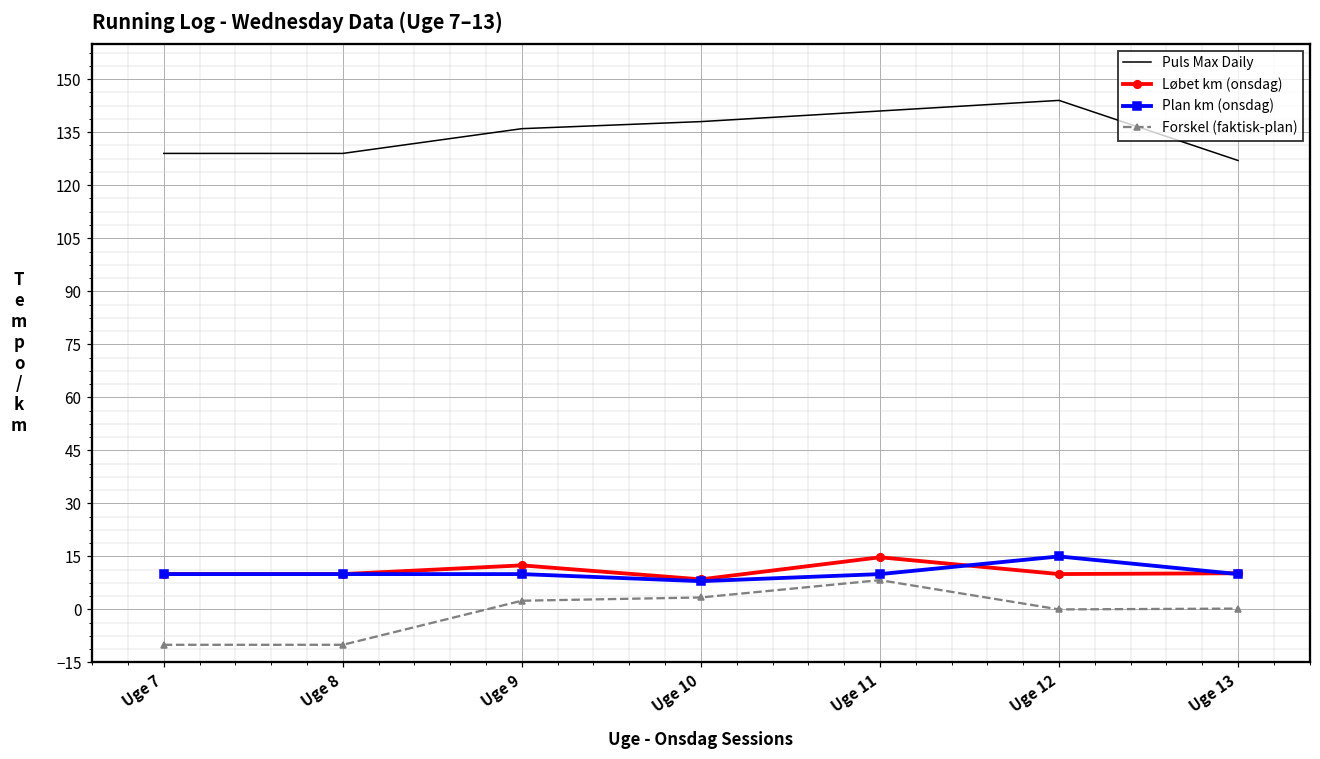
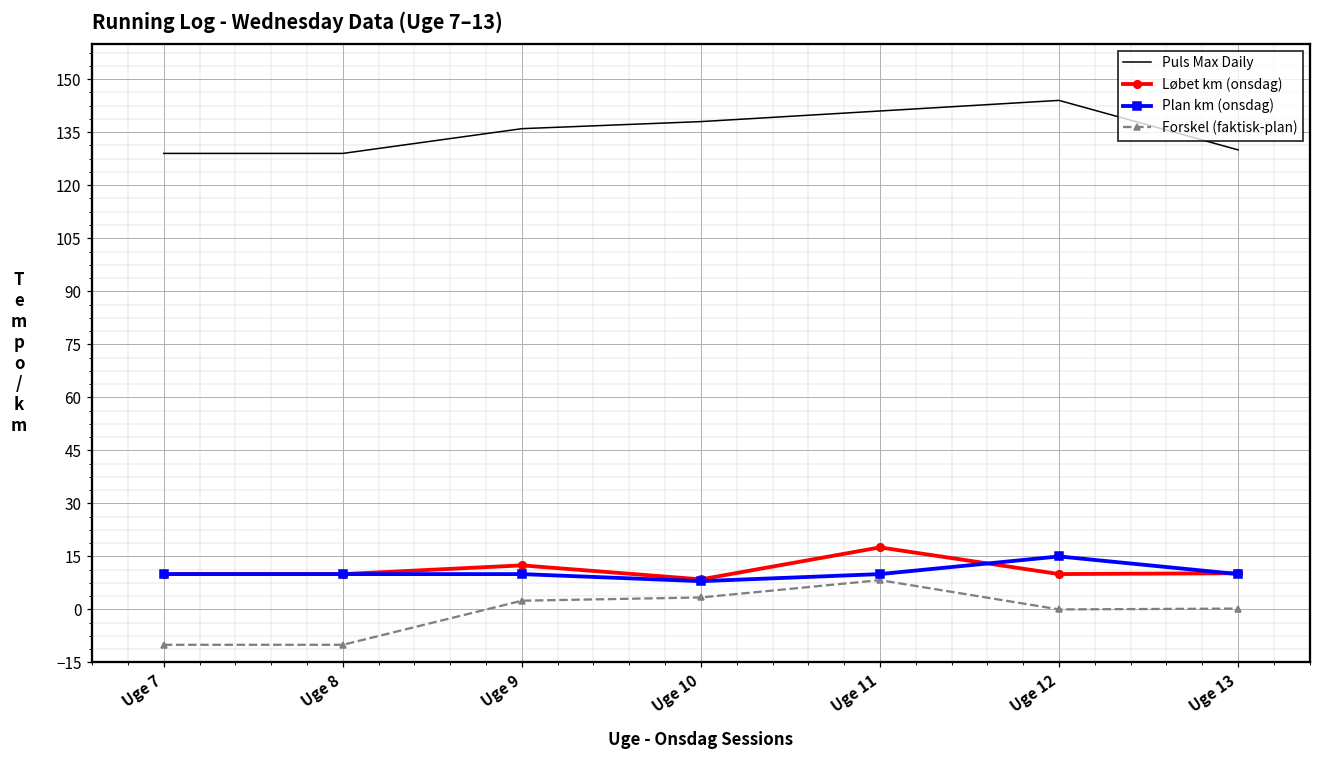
  {
    "Puls Max Daily": {
      "Uge 7": 129,
      "Uge 8": 129,
      "Uge 9": 136,
      "Uge 10": 138,
      "Uge 11": 141,
      "Uge 12": 144,
-     "Uge 13": 127
+     "Uge 13": 130
    },
    "Løbet km (onsdag)": {
      "Uge 9": 12,
-     "Uge 11": 15,
+     "Uge 11": 18,
      "Uge 12": 10
    },
    "Plan km (onsdag)": {
      "Uge 9": 10,
      "Uge 11": 10,
      "Uge 12": 15
    },
    "Forskel (faktisk-plan)": {
      "Uge 7": -10,
      "Uge 8": -10,
      "Uge 9": 2,
      "Uge 10": 3,
      "Uge 11": 8,
      "Uge 12": 0,
      "Uge 13": 0
    }
  }
